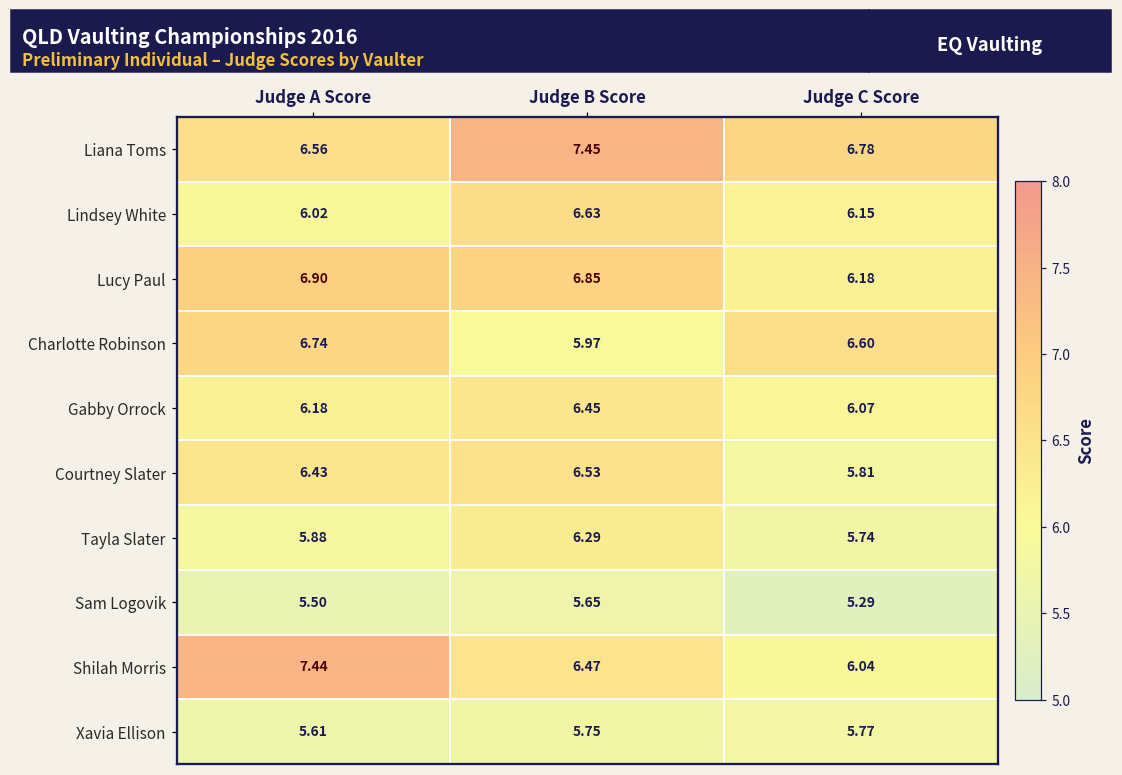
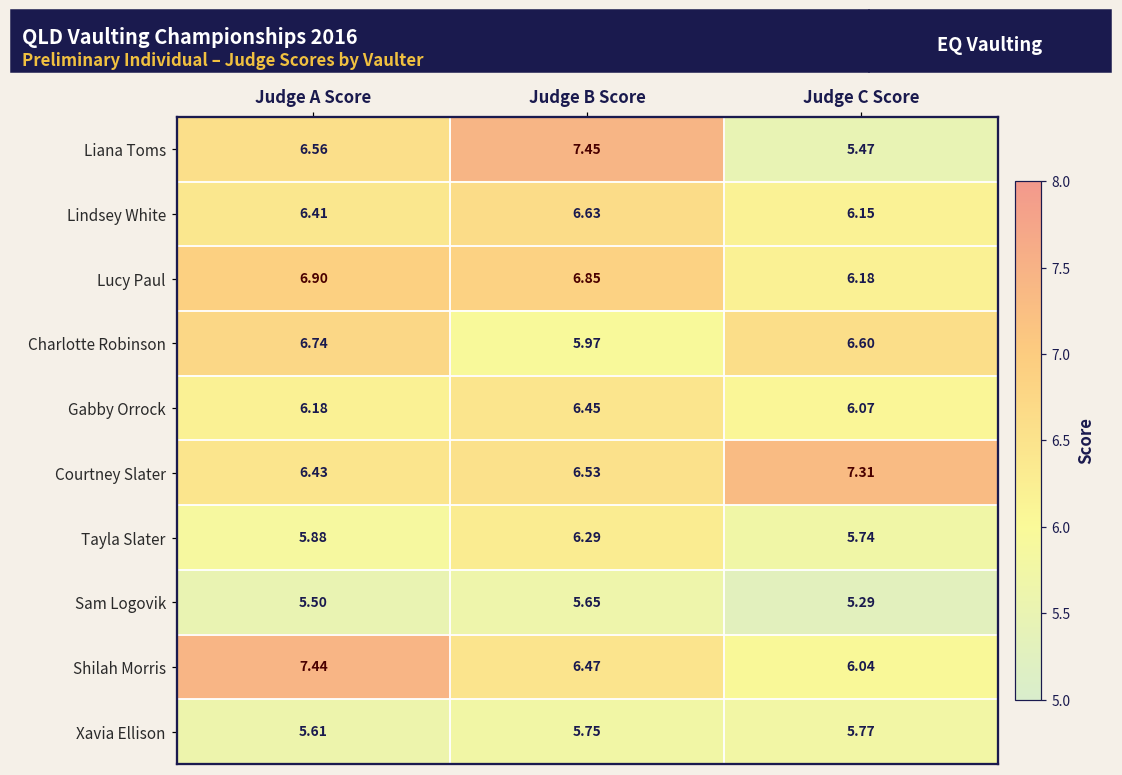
  {
    "Liana Toms": {
      "Judge A Score": 6.56,
      "Judge B Score": 7.45,
-     "Judge C Score": 6.78
+     "Judge C Score": 5.47
    },
    "Lindsey White": {
-     "Judge A Score": 6.02,
+     "Judge A Score": 6.41,
      "Judge B Score": 6.63,
      "Judge C Score": 6.15
    },
    "Lucy Paul": {
      "Judge A Score": 6.90,
      "Judge B Score": 6.85,
      "Judge C Score": 6.18
    },
    "Charlotte Robinson": {
      "Judge A Score": 6.74,
      "Judge B Score": 5.97,
      "Judge C Score": 6.60
    },
    "Gabby Orrock": {
      "Judge A Score": 6.18,
      "Judge B Score": 6.45,
      "Judge C Score": 6.07
    },
    "Courtney Slater": {
      "Judge A Score": 6.43,
      "Judge B Score": 6.53,
-     "Judge C Score": 5.81
+     "Judge C Score": 7.31
    },
    "Tayla Slater": {
      "Judge A Score": 5.88,
      "Judge B Score": 6.29,
      "Judge C Score": 5.74
    },
    "Sam Logovik": {
      "Judge A Score": 5.50,
      "Judge B Score": 5.65,
      "Judge C Score": 5.29
    },
    "Shilah Morris": {
      "Judge A Score": 7.44,
      "Judge B Score": 6.47,
      "Judge C Score": 6.04
    },
    "Xavia Ellison": {
      "Judge A Score": 5.61,
      "Judge B Score": 5.75,
      "Judge C Score": 5.77
    }
  }
